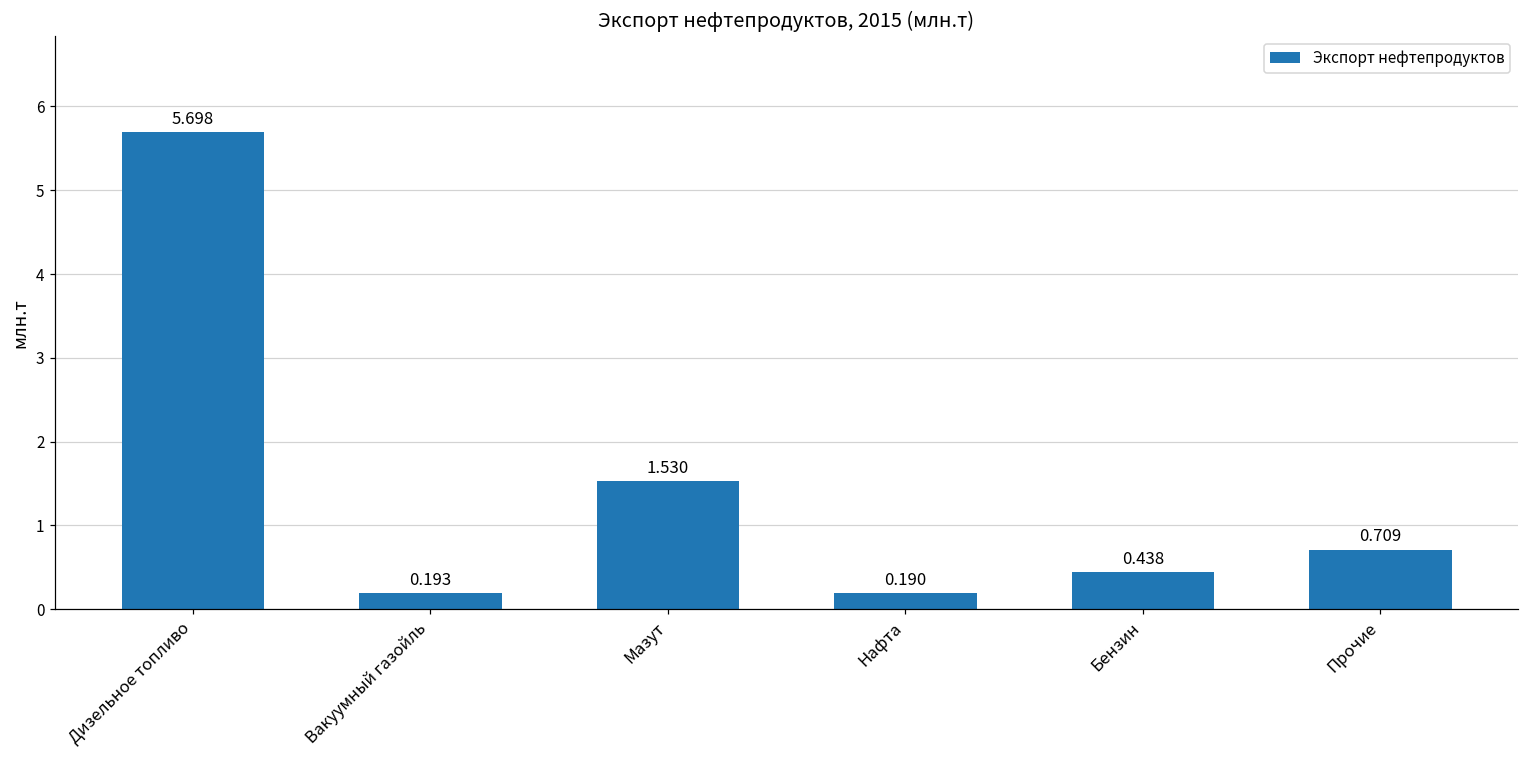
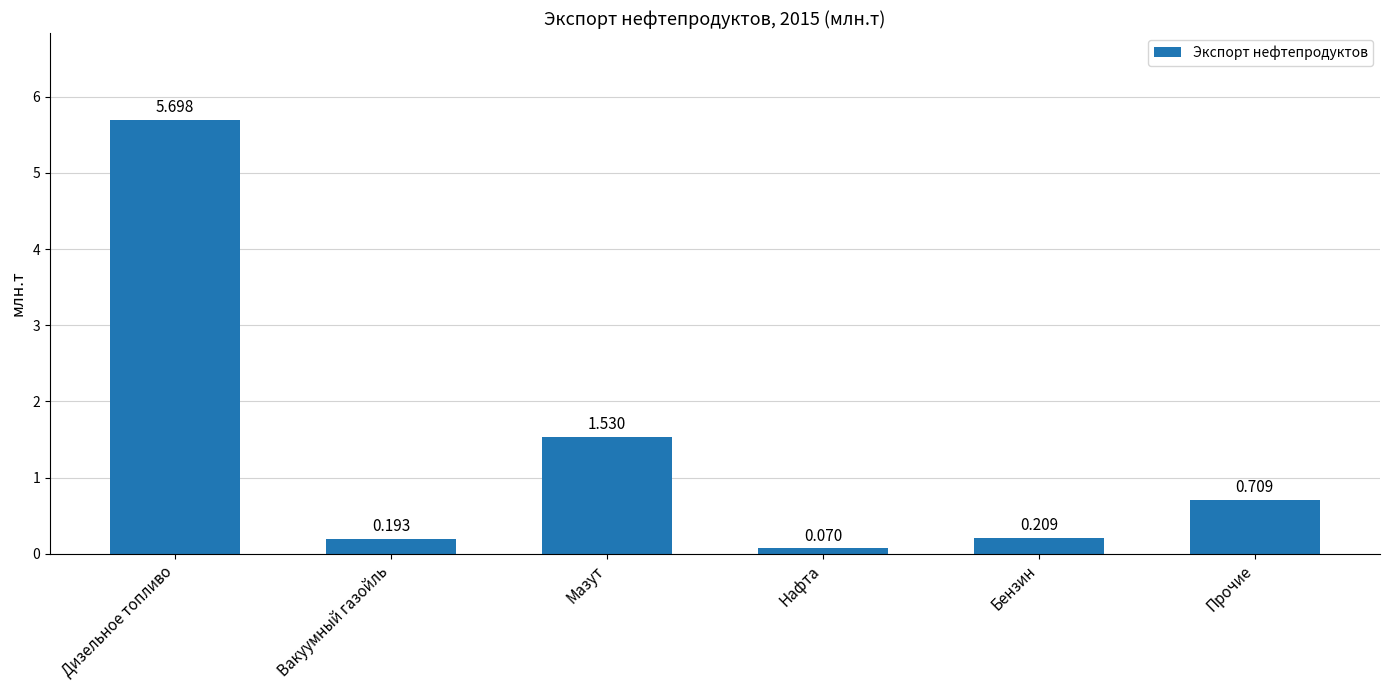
  {
    "Дизельное топливо": 5.698,
    "Вакуумный газойль": 0.193,
    "Мазут": 1.530,
-   "Нафта": 0.190,
-   "Бензин": 0.438,
+   "Нафта": 0.070,
+   "Бензин": 0.209,
    "Прочие": 0.709
  }
